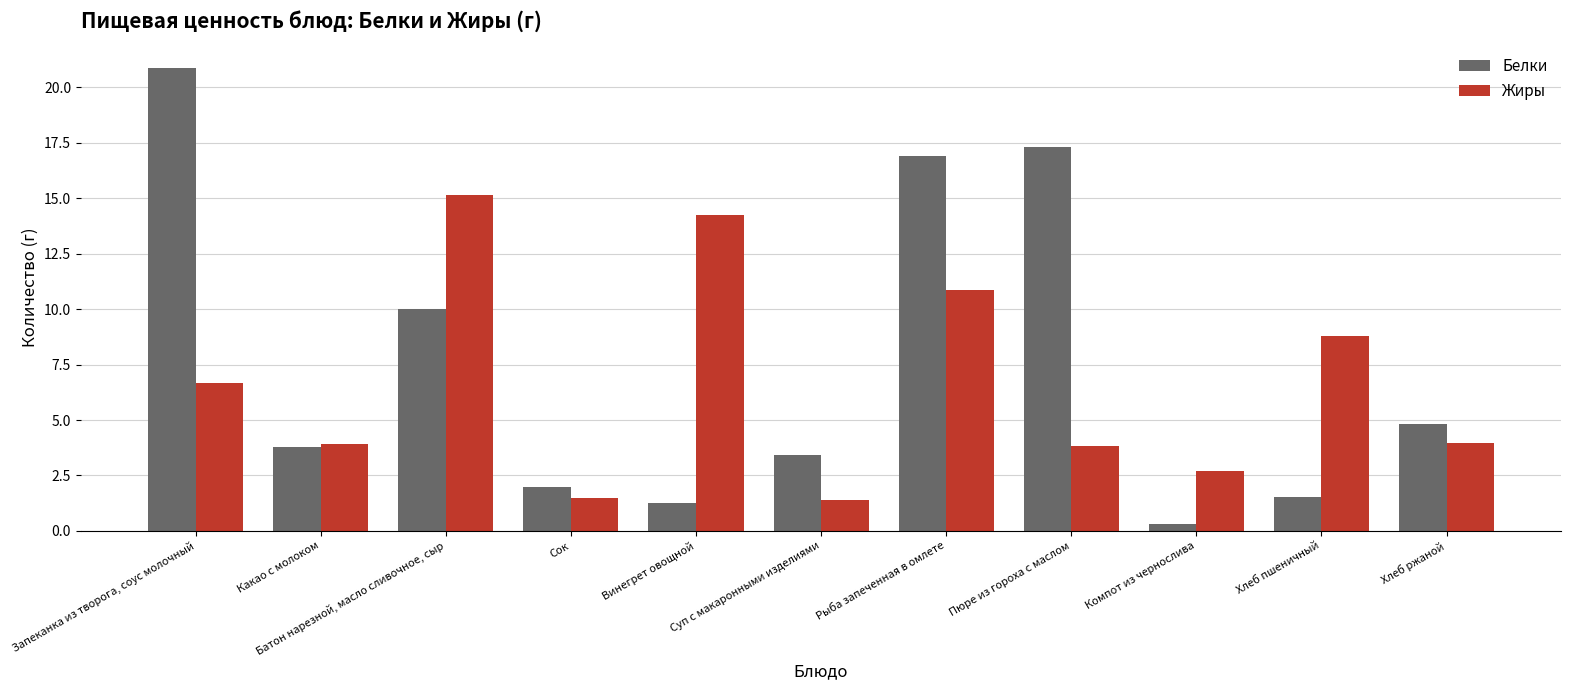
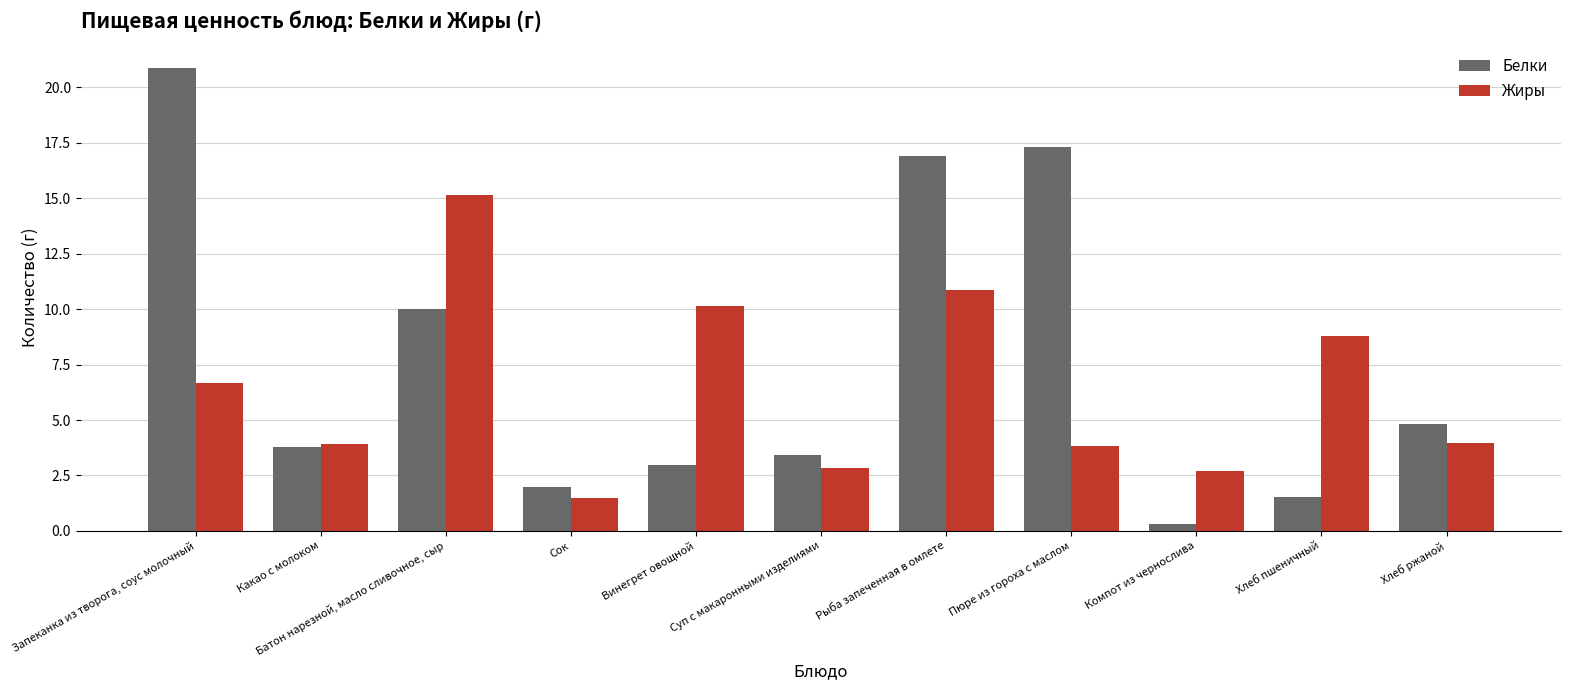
  {
    "Белки": {
      "Запеканка из творога, соус молочный": 20.9,
      "Какао с молоком": 3.8,
      "Батон нарезной, масло сливочное, сыр": 10.0,
      "Сок": 2.0,
-     "Винегрет овощной": 1.3,
+     "Винегрет овощной": 3.0,
      "Суп с макаронными изделиями": 3.4,
      "Рыба запеченная в омлете": 16.9,
      "Пюре из гороха с маслом": 17.3,
      "Компот из чернослива": 0.3,
      "Хлеб пшеничный": 1.5,
      "Хлеб ржаной": 4.8
    },
    "Жиры": {
      "Запеканка из творога, соус молочный": 6.7,
      "Какао с молоком": 3.9,
      "Батон нарезной, масло сливочное, сыр": 15.1,
      "Сок": 1.5,
-     "Винегрет овощной": 14.3,
-     "Суп с макаронными изделиями": 1.4,
+     "Винегрет овощной": 10.1,
+     "Суп с макаронными изделиями": 2.9,
      "Рыба запеченная в омлете": 10.9,
      "Пюре из гороха с маслом": 3.8,
      "Компот из чернослива": 2.7,
      "Хлеб пшеничный": 8.8,
      "Хлеб ржаной": 4.0
    }
  }
